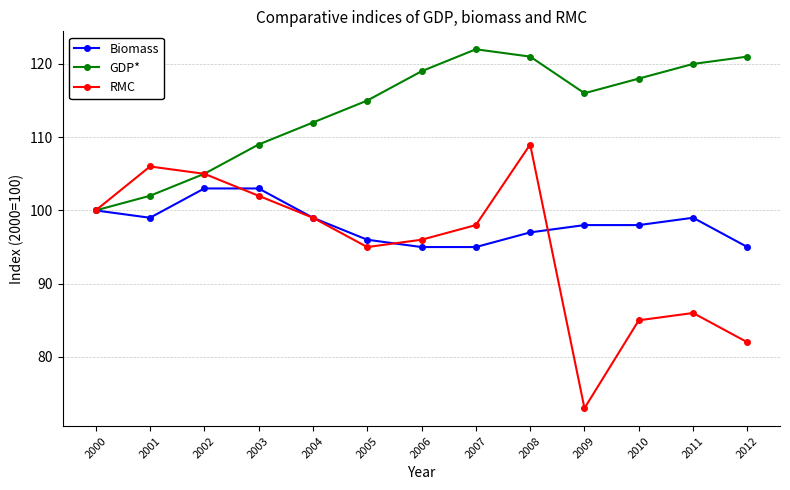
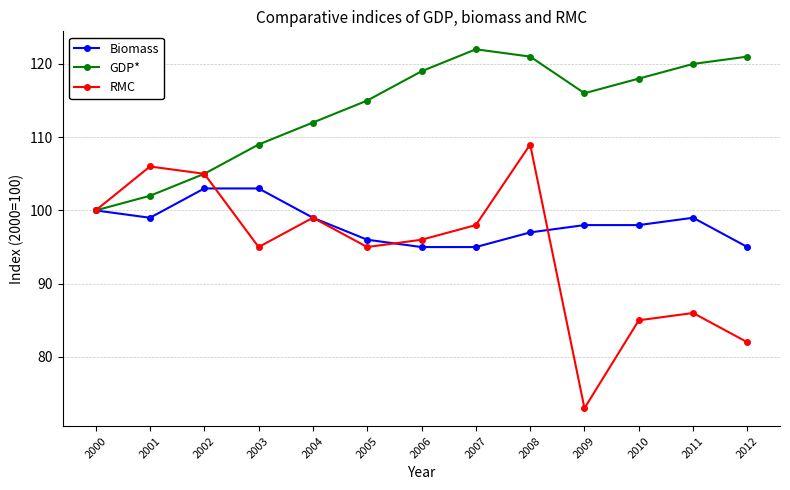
  {
    "Biomass": {
      "2001": 99,
      "2002": 103,
      "2003": 103,
      "2005": 96,
      "2006": 95,
      "2007": 95,
      "2008": 97,
      "2009": 98,
      "2010": 98,
      "2011": 99,
      "2012": 95
    },
    "GDP*": {
      "2001": 102,
      "2003": 109,
      "2004": 112,
      "2005": 115,
      "2006": 119,
      "2007": 122,
      "2008": 121,
      "2009": 116,
      "2010": 118,
      "2011": 120,
      "2012": 121
    },
    "RMC": {
      "2001": 106,
-     "2003": 102,
+     "2003": 95,
      "2005": 95,
      "2006": 96,
      "2007": 98,
      "2008": 109,
      "2009": 73,
      "2010": 85,
      "2011": 86,
      "2012": 82
    }
  }
